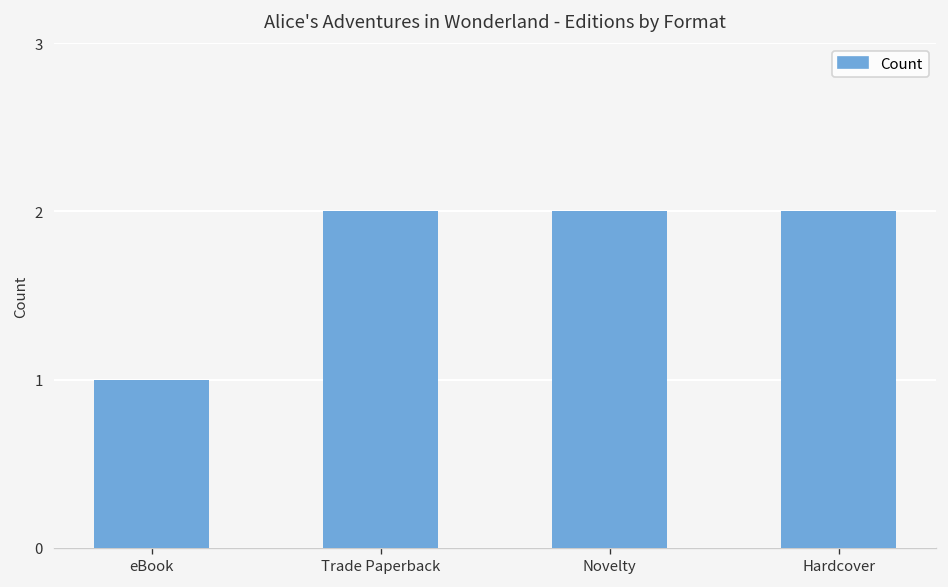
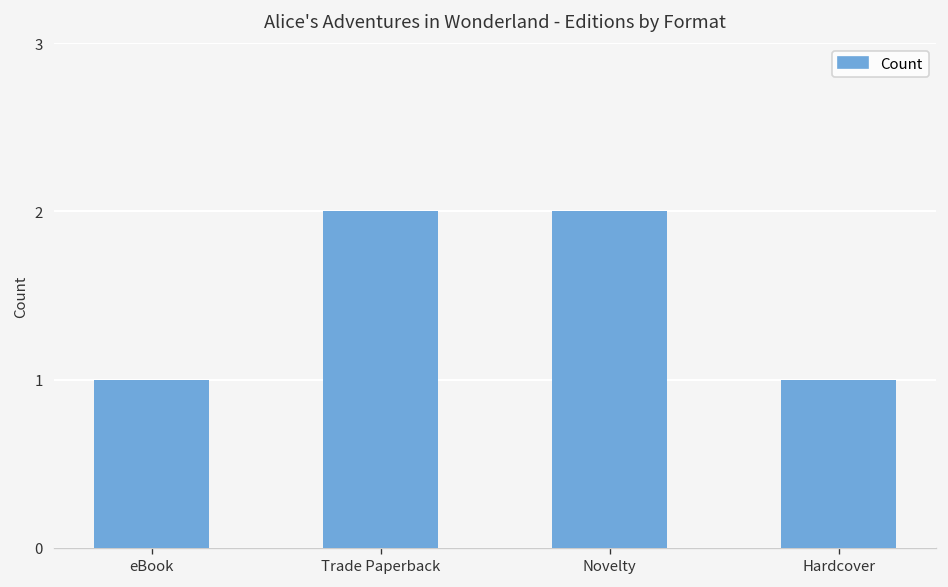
  {
    "eBook": 1,
    "Trade Paperback": 2,
    "Novelty": 2,
-   "Hardcover": 2
+   "Hardcover": 1
  }
